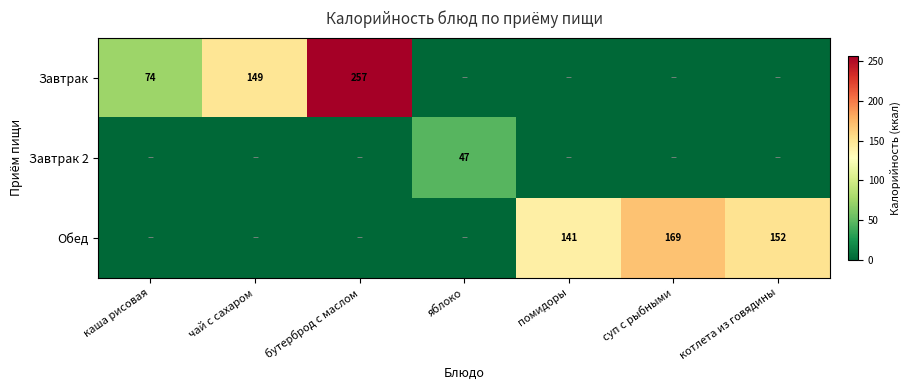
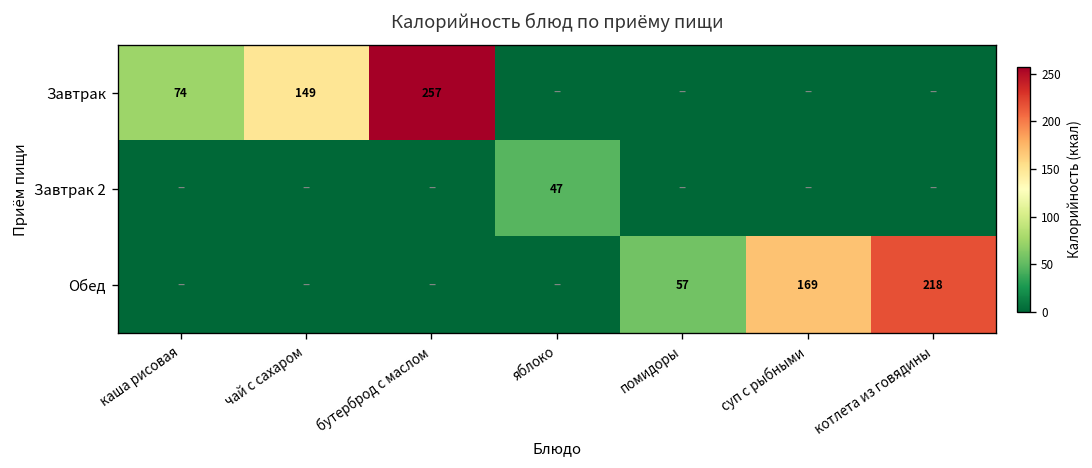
  {
    "Завтрак": {
      "каша рисовая": 74,
      "чай с сахаром": 149,
      "бутерброд с маслом": 257
    },
    "Завтрак 2": {
      "яблоко": 47
    },
    "Обед": {
-     "помидоры": 141,
+     "помидоры": 57,
      "суп с рыбными": 169,
-     "котлета из говядины": 152
+     "котлета из говядины": 218
    }
  }
